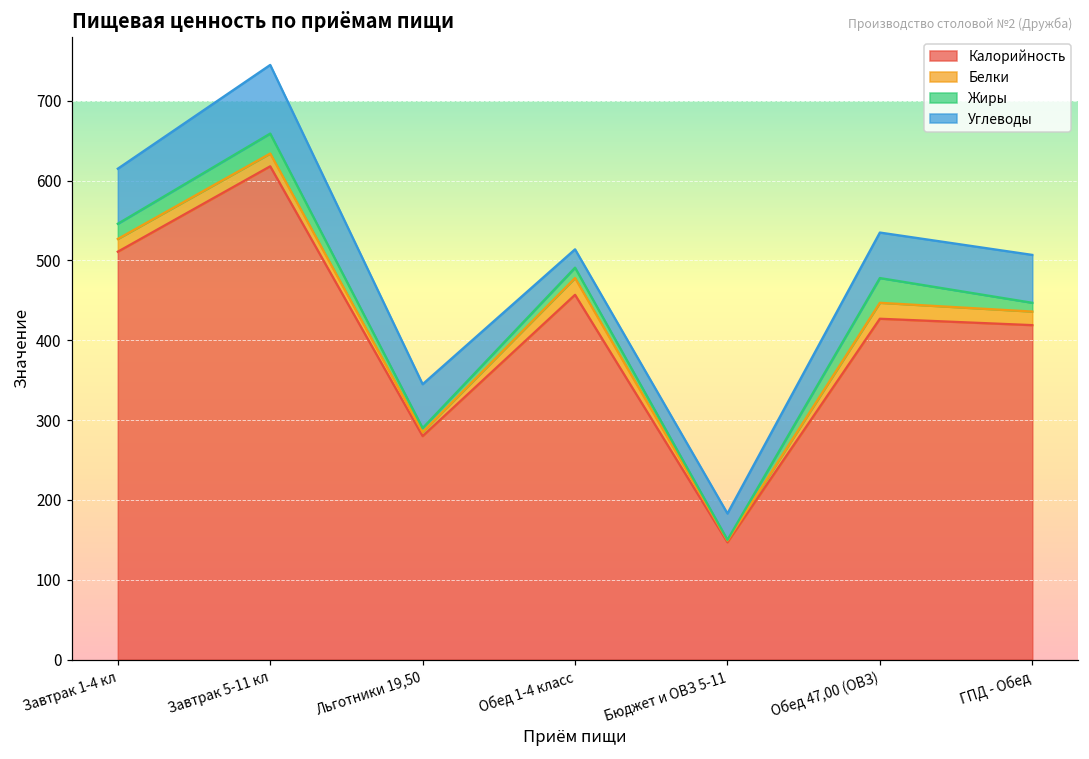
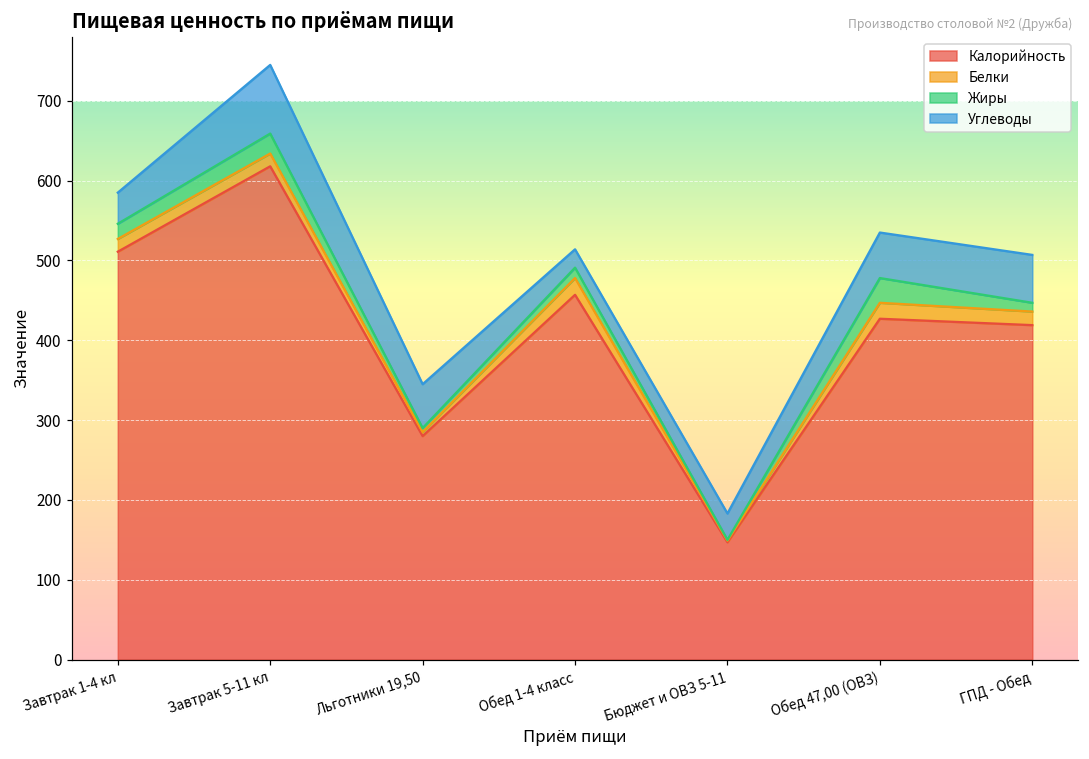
  {
    "Калорийность": {
      "Завтрак 1-4 кл": 510,
      "Завтрак 5-11 кл": 620,
      "Льготники 19,50": 280,
      "Обед 1-4 класс": 460,
      "Обед 47,00 (ОВЗ)": 430,
      "ГПД - Обед": 420
    },
    "Белки": {
      "Завтрак 1-4 кл": 20,
      "Завтрак 5-11 кл": 20,
      "Льготники 19,50": 10,
      "Обед 1-4 класс": 20,
      "Обед 47,00 (ОВЗ)": 20,
      "ГПД - Обед": 20
    },
    "Жиры": {
      "Завтрак 1-4 кл": 20,
      "Завтрак 5-11 кл": 30,
      "Льготники 19,50": 10,
      "Обед 1-4 класс": 10,
      "Обед 47,00 (ОВЗ)": 30,
      "ГПД - Обед": 10
    },
    "Углеводы": {
-     "Завтрак 1-4 кл": 70,
+     "Завтрак 1-4 кл": 40,
      "Завтрак 5-11 кл": 90,
      "Льготники 19,50": 60,
      "Обед 1-4 класс": 20,
      "Бюджет и ОВЗ 5-11": 30,
      "Обед 47,00 (ОВЗ)": 60,
      "ГПД - Обед": 60
    }
  }
